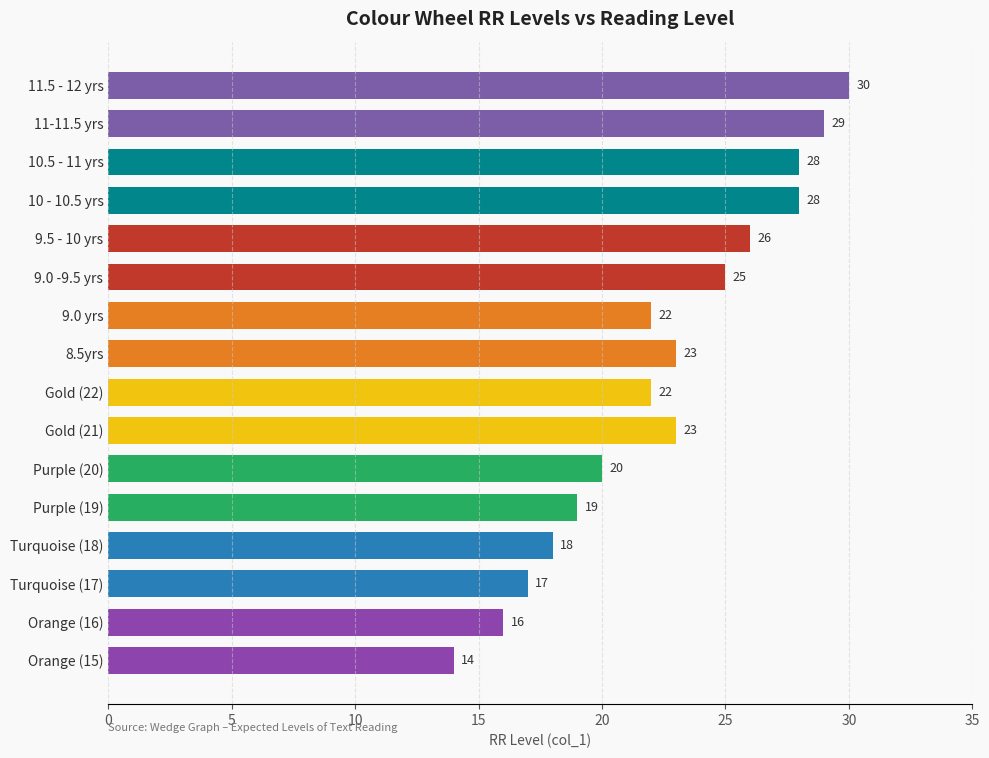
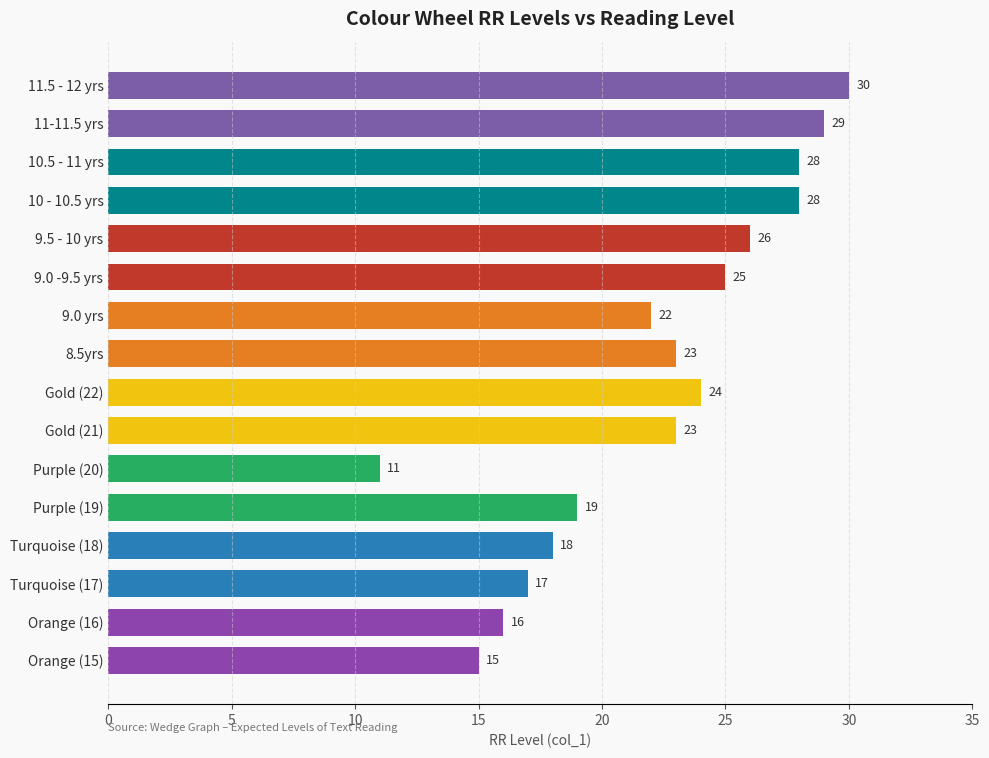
  {
    "11.5 - 12 yrs": 30,
    "11-11.5 yrs": 29,
    "10.5 - 11 yrs": 28,
    "10 - 10.5 yrs": 28,
    "9.5 - 10 yrs": 26,
    "9.0 -9.5 yrs": 25,
    "9.0 yrs": 22,
    "8.5yrs": 23,
-   "Gold (22)": 22,
+   "Gold (22)": 24,
    "Gold (21)": 23,
-   "Purple (20)": 20,
+   "Purple (20)": 11,
    "Purple (19)": 19,
    "Turquoise (18)": 18,
    "Turquoise (17)": 17,
    "Orange (16)": 16,
-   "Orange (15)": 14
+   "Orange (15)": 15
  }
